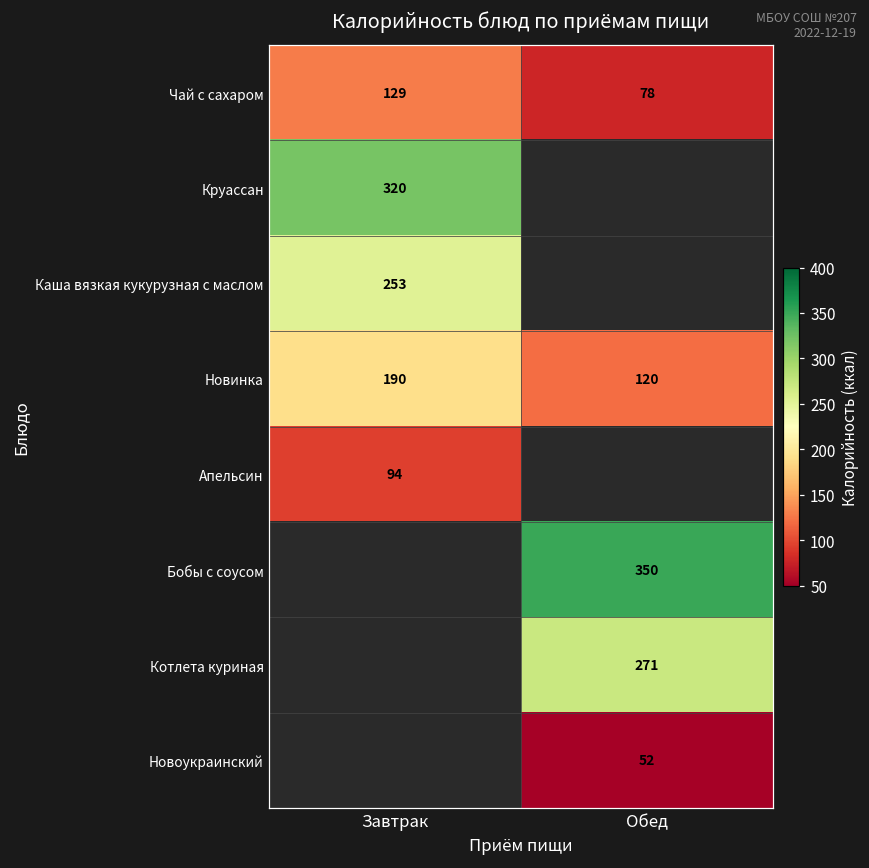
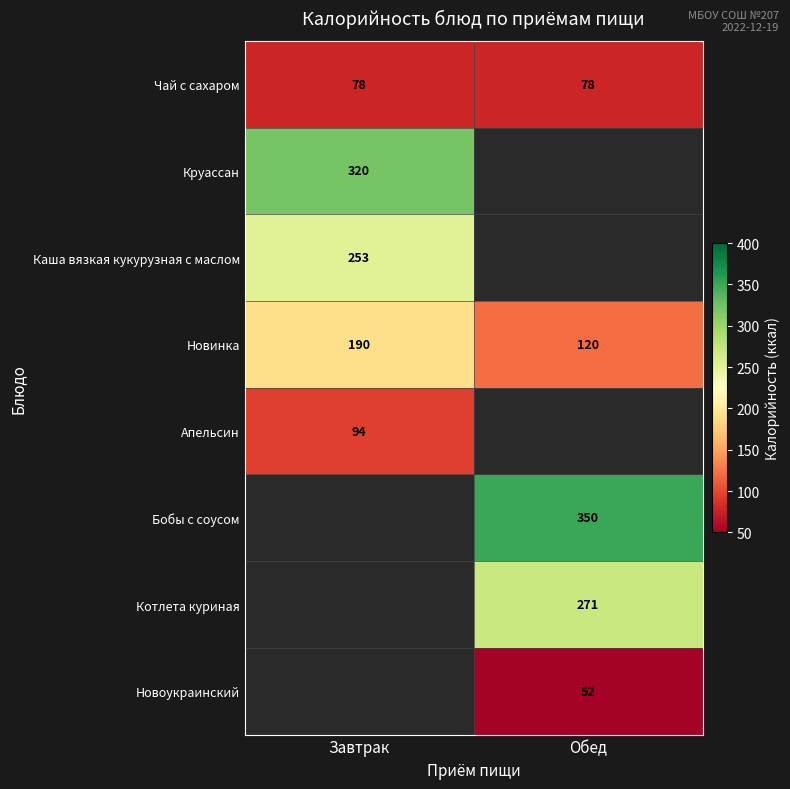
  {
    "Чай с сахаром": {
-     "Завтрак": 129,
+     "Завтрак": 78,
      "Обед": 78
    },
    "Круассан": {
      "Завтрак": 320
    },
    "Каша вязкая кукурузная с маслом": {
      "Завтрак": 253
    },
    "Новинка": {
      "Завтрак": 190,
      "Обед": 120
    },
    "Апельсин": {
      "Завтрак": 94
    },
    "Бобы с соусом": {
      "Обед": 350
    },
    "Котлета куриная": {
      "Обед": 271
    },
    "Новоукраинский": {
      "Обед": 52
    }
  }
